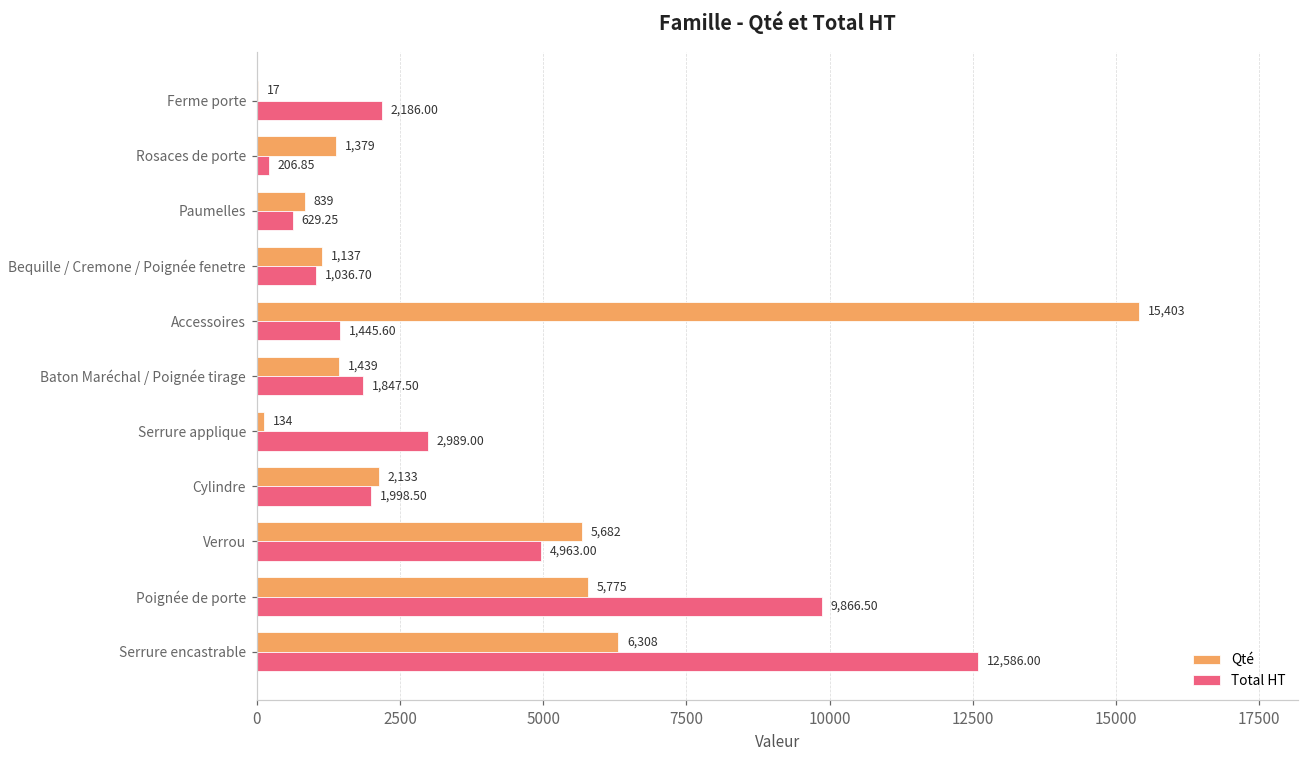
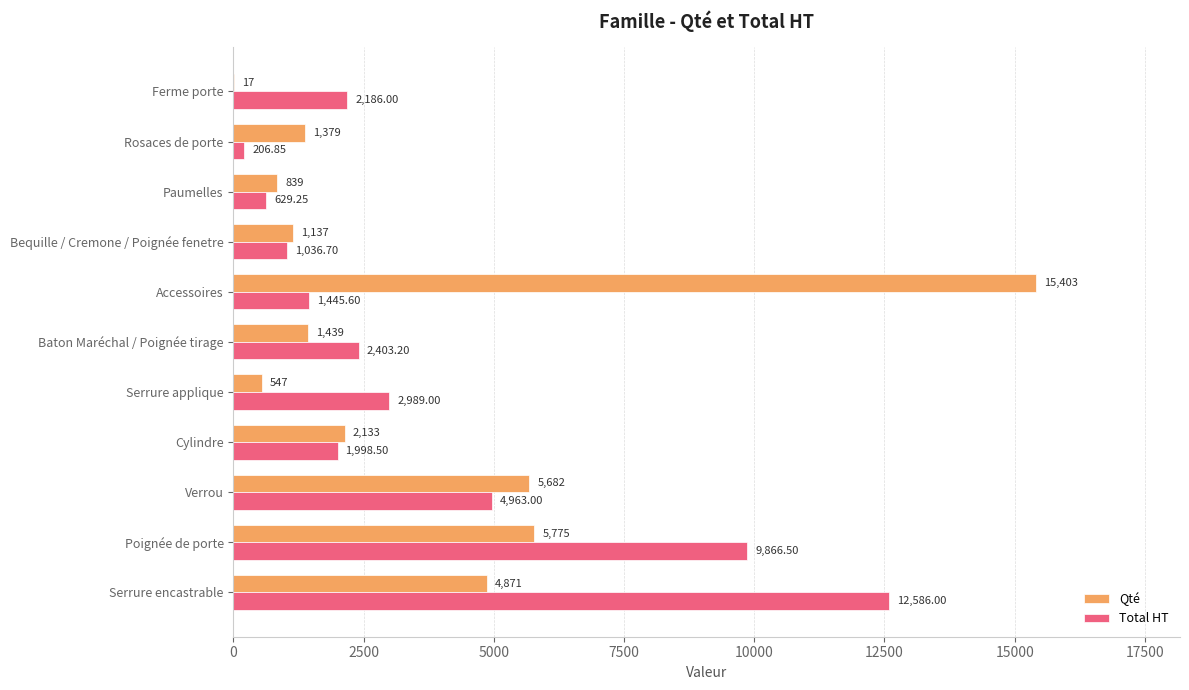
  {
    "Qté": {
      "Ferme porte": "17",
      "Rosaces de porte": "1,379",
      "Paumelles": "839",
      "Bequille / Cremone / Poignée fenetre": "1,137",
      "Accessoires": "15,403",
      "Baton Maréchal / Poignée tirage": "1,439",
-     "Serrure applique": "134",
+     "Serrure applique": "547",
      "Cylindre": "2,133",
      "Verrou": "5,682",
      "Poignée de porte": "5,775",
-     "Serrure encastrable": "6,308"
+     "Serrure encastrable": "4,871"
    },
    "Total HT": {
      "Ferme porte": "2,186.00",
      "Rosaces de porte": "206.85",
      "Paumelles": "629.25",
      "Bequille / Cremone / Poignée fenetre": "1,036.70",
      "Accessoires": "1,445.60",
-     "Baton Maréchal / Poignée tirage": "1,847.50",
+     "Baton Maréchal / Poignée tirage": "2,403.20",
      "Serrure applique": "2,989.00",
      "Cylindre": "1,998.50",
      "Verrou": "4,963.00",
      "Poignée de porte": "9,866.50",
      "Serrure encastrable": "12,586.00"
    }
  }
